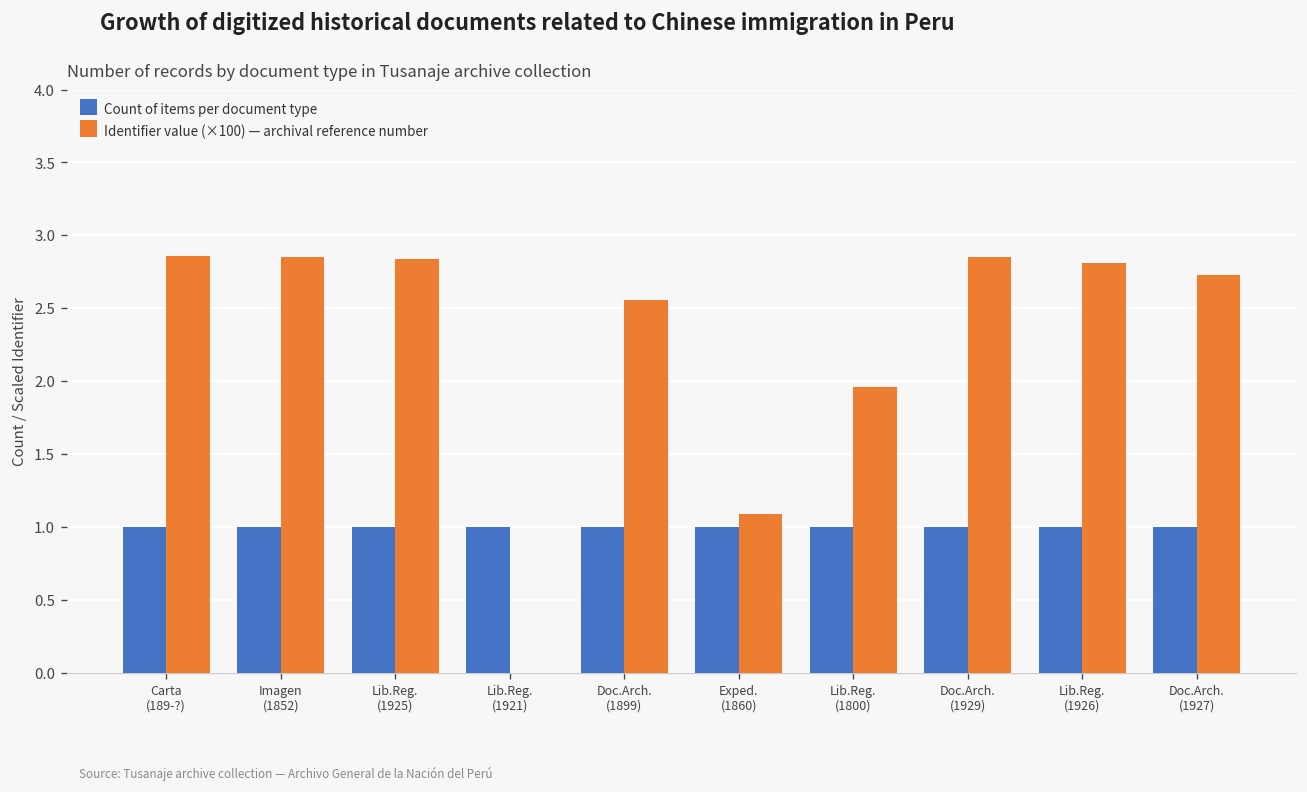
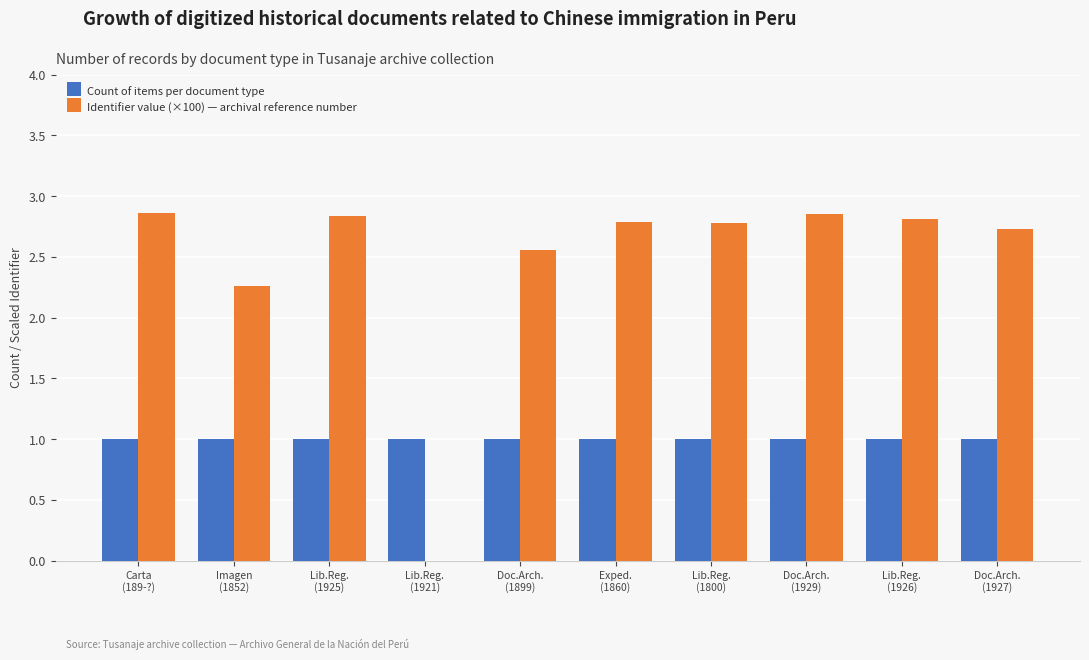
  {
    "Count of items per document type": {
      "Carta (189-?)": 1.00,
      "Imagen (1852)": 1.00,
      "Lib.Reg. (1925)": 1.00,
      "Lib.Reg. (1921)": 1.00,
      "Doc.Arch. (1899)": 1.00,
      "Exped. (1860)": 1.00,
      "Lib.Reg. (1800)": 1.00,
      "Doc.Arch. (1929)": 1.00,
      "Lib.Reg. (1926)": 1.00,
      "Doc.Arch. (1927)": 1.00
    },
    "Identifier value (×100) — archival reference number": {
      "Carta (189-?)": 2.86,
-     "Imagen (1852)": 2.85,
+     "Imagen (1852)": 2.26,
      "Lib.Reg. (1925)": 2.84,
      "Lib.Reg. (1921)": 0.00,
      "Doc.Arch. (1899)": 2.56,
-     "Exped. (1860)": 1.09,
-     "Lib.Reg. (1800)": 1.96,
+     "Exped. (1860)": 2.79,
+     "Lib.Reg. (1800)": 2.78,
      "Doc.Arch. (1929)": 2.85,
      "Lib.Reg. (1926)": 2.81,
      "Doc.Arch. (1927)": 2.73
    }
  }
